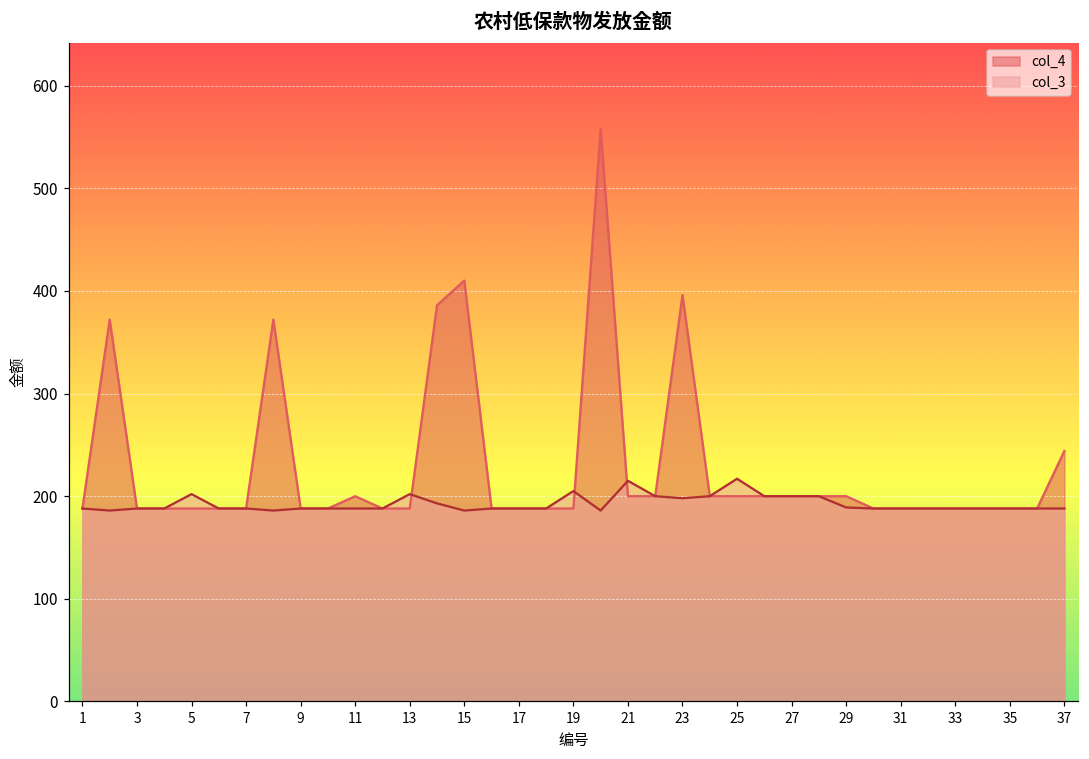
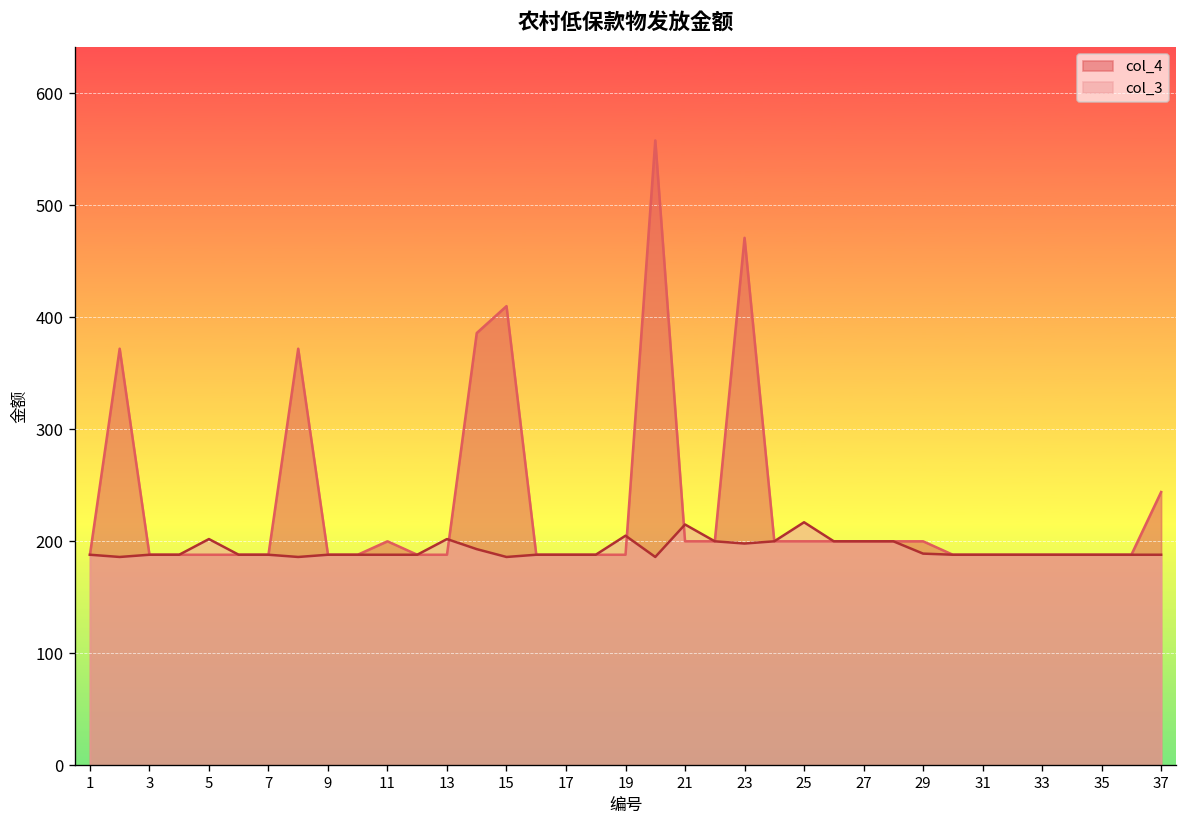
  {
    "col_4": {
      "5": 190,
      "11": 200,
      "13": 190,
      "15": 410,
      "19": 190,
      "21": 200,
-     "23": 400,
+     "23": 470,
      "25": 200,
      "29": 200,
      "37": 240
    },
    "col_3": {
      "5": 200,
      "11": 190,
      "13": 200,
      "15": 190,
      "19": 210,
      "21": 220,
      "23": 200,
      "25": 220,
      "29": 190,
      "37": 190
    }
  }
